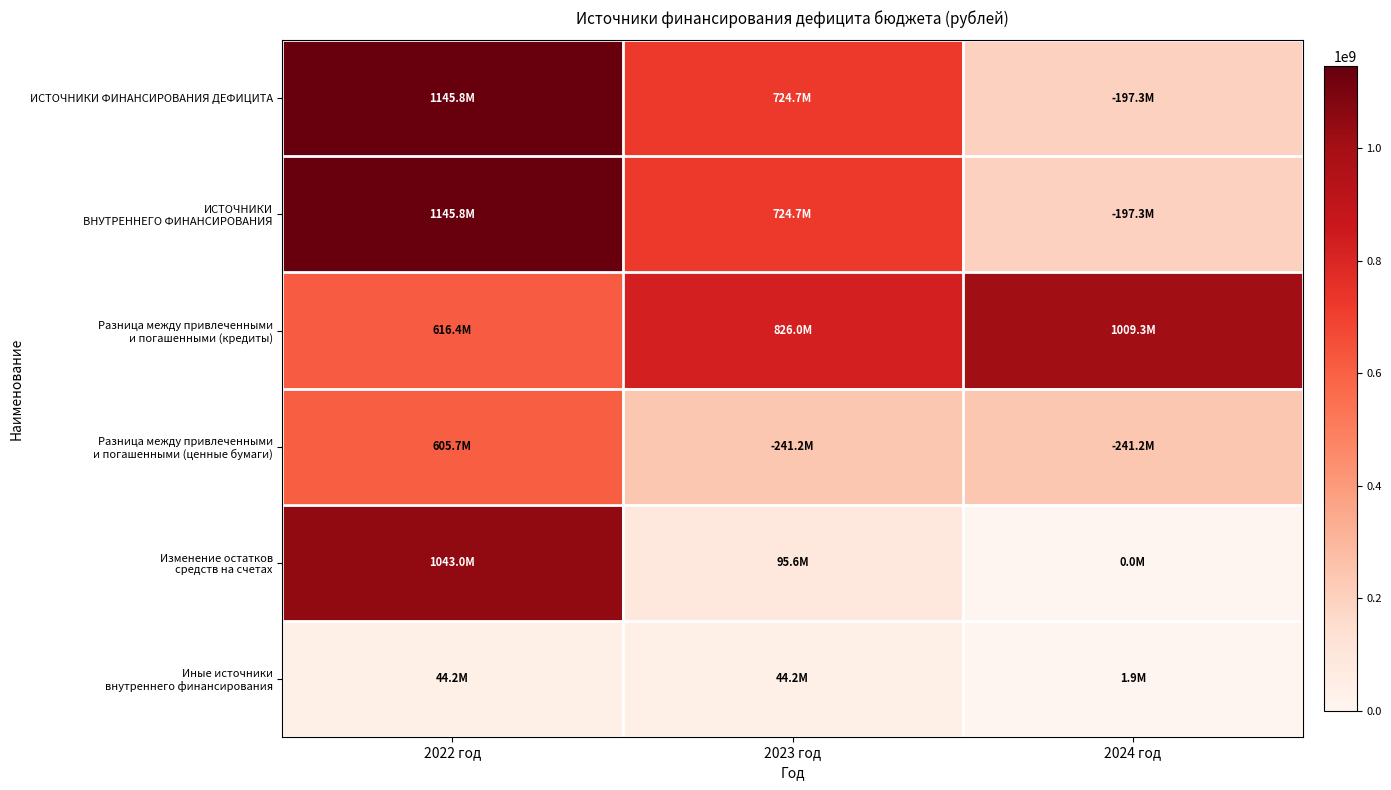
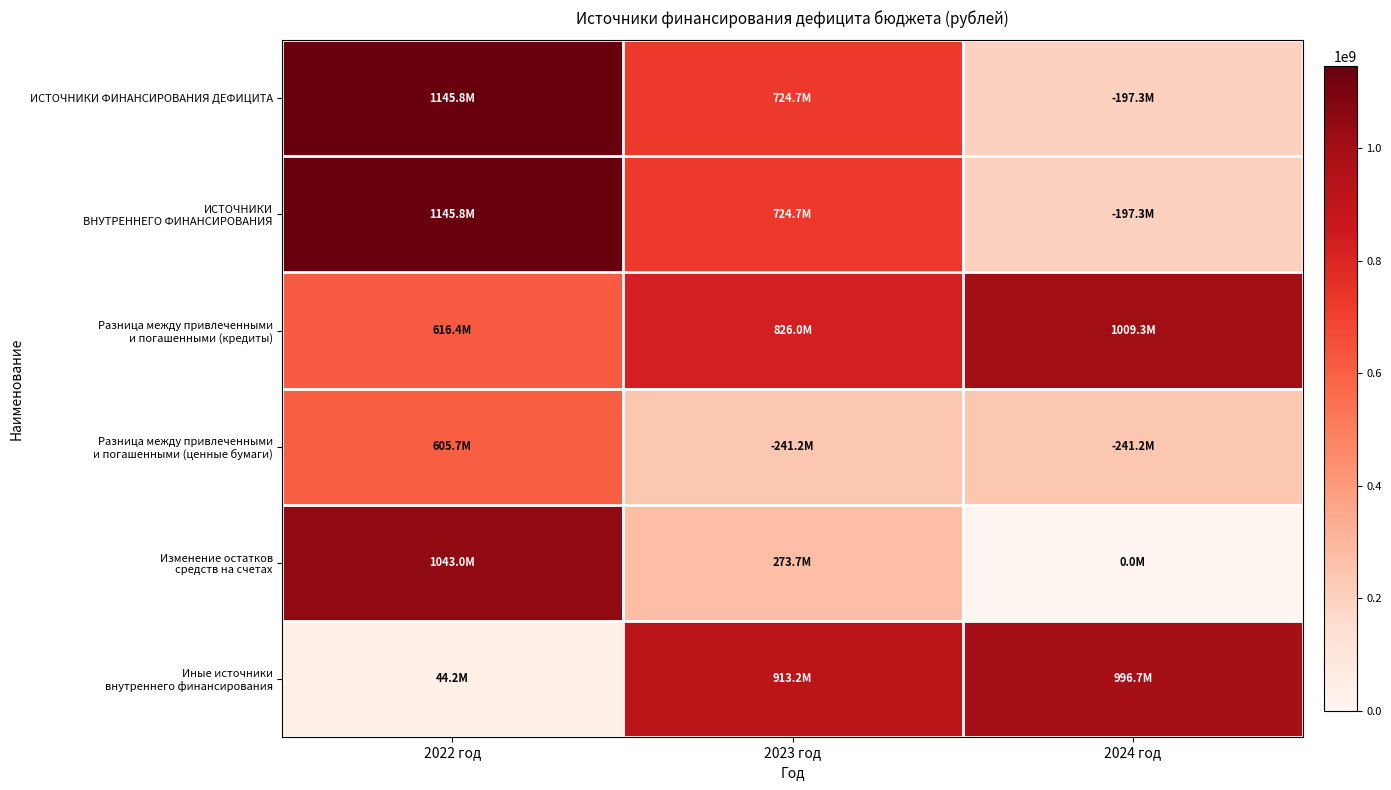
  {
    "ИСТОЧНИКИ ФИНАНСИРОВАНИЯ ДЕФИЦИТА": {
      "2022 год": "1145.8M",
      "2023 год": "724.7M",
      "2024 год": "-197.3M"
    },
    "ИСТОЧНИКИ ВНУТРЕННЕГО ФИНАНСИРОВАНИЯ": {
      "2022 год": "1145.8M",
      "2023 год": "724.7M",
      "2024 год": "-197.3M"
    },
    "Разница между привлеченными и погашенными (кредиты)": {
      "2022 год": "616.4M",
      "2023 год": "826.0M",
      "2024 год": "1009.3M"
    },
    "Разница между привлеченными и погашенными (ценные бумаги)": {
      "2022 год": "605.7M",
      "2023 год": "-241.2M",
      "2024 год": "-241.2M"
    },
    "Изменение остатков средств на счетах": {
      "2022 год": "1043.0M",
-     "2023 год": "95.6M",
+     "2023 год": "273.7M",
      "2024 год": "0.0M"
    },
    "Иные источники внутреннего финансирования": {
      "2022 год": "44.2M",
-     "2023 год": "44.2M",
-     "2024 год": "1.9M"
+     "2023 год": "913.2M",
+     "2024 год": "996.7M"
    }
  }
